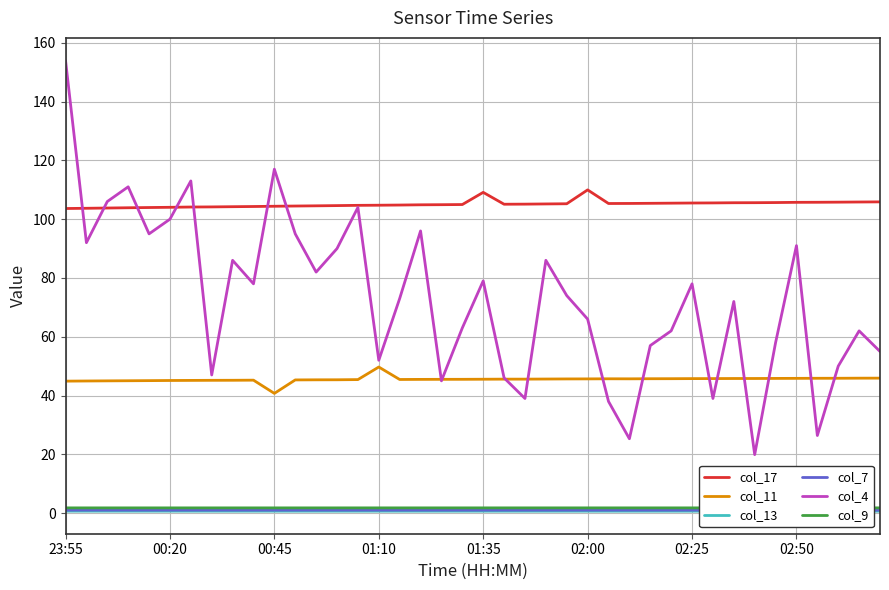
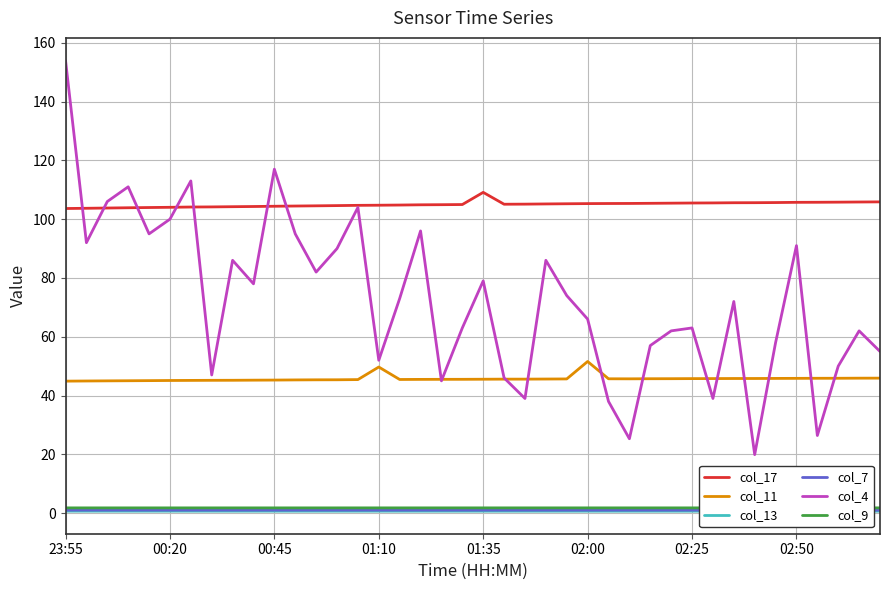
  {
    "col_17": {
      "23:55": 104,
      "00:20": 104,
      "00:45": 104,
      "01:10": 105,
      "01:35": 109,
-     "02:00": 110,
+     "02:00": 105,
      "02:25": 105,
      "02:50": 106
    },
    "col_11": {
      "23:55": 45,
      "00:20": 45,
-     "00:45": 41,
+     "00:45": 45,
      "01:10": 50,
      "01:35": 46,
-     "02:00": 46,
+     "02:00": 52,
      "02:25": 46,
      "02:50": 46
    },
    "col_4": {
      "23:55": 154,
      "00:20": 100,
      "00:45": 117,
      "01:10": 52,
      "01:35": 79,
      "02:00": 66,
-     "02:25": 78,
+     "02:25": 63,
      "02:50": 91
    }
  }
